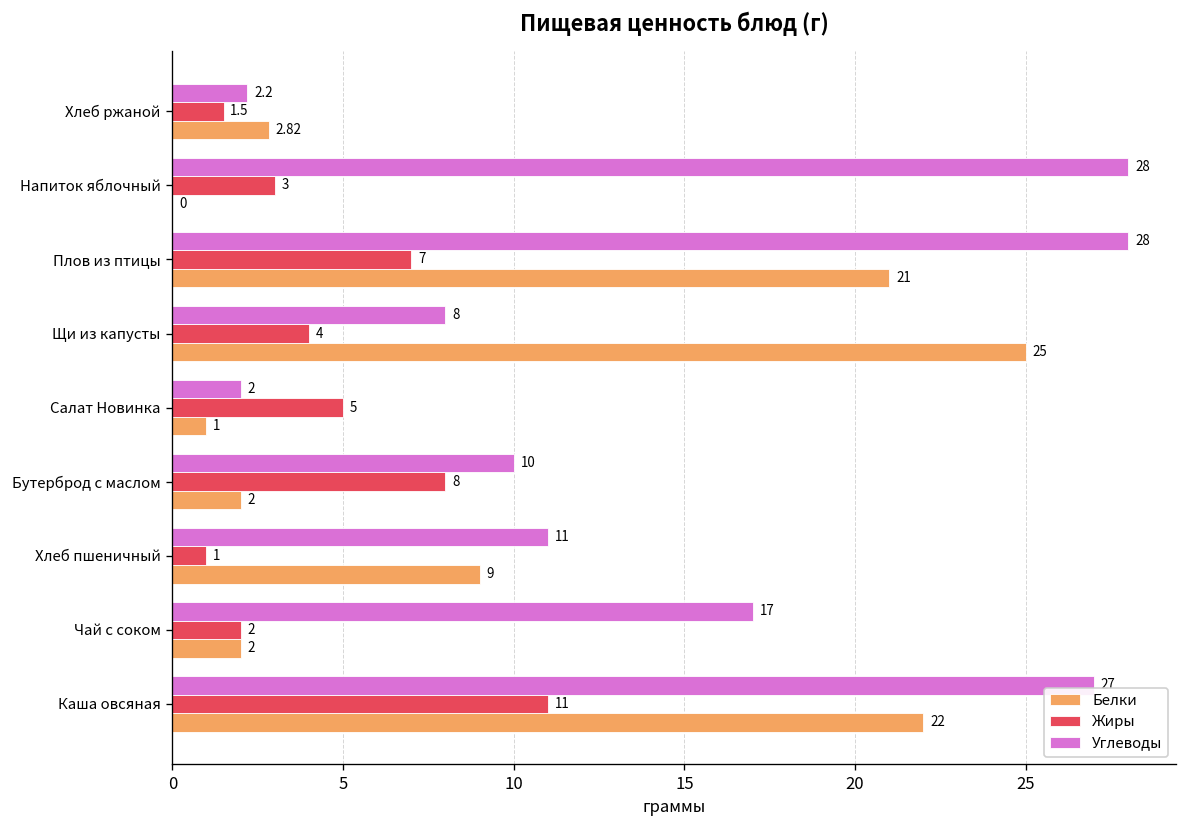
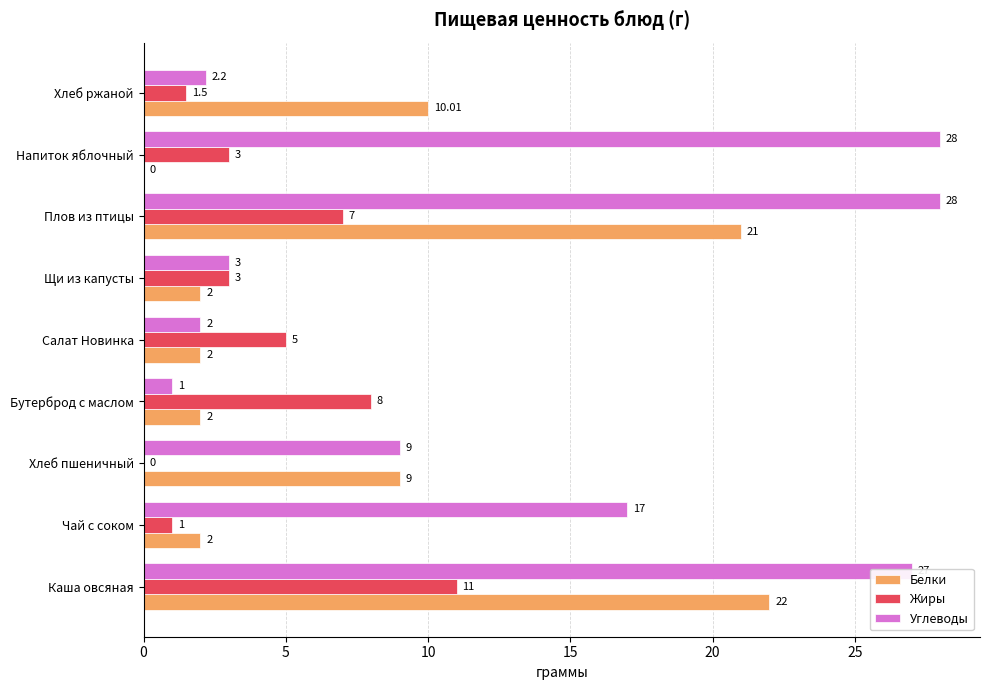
  {
    "Белки": {
-     "Хлеб ржаной": 2.82,
+     "Хлеб ржаной": 10.01,
      "Напиток яблочный": 0,
      "Плов из птицы": 21,
-     "Щи из капусты": 25,
-     "Салат Новинка": 1,
+     "Щи из капусты": 2,
+     "Салат Новинка": 2,
      "Бутерброд с маслом": 2,
      "Хлеб пшеничный": 9,
      "Чай с соком": 2,
      "Каша овсяная": 22
    },
    "Жиры": {
      "Хлеб ржаной": 1.5,
      "Напиток яблочный": 3,
      "Плов из птицы": 7,
-     "Щи из капусты": 4,
+     "Щи из капусты": 3,
      "Салат Новинка": 5,
      "Бутерброд с маслом": 8,
-     "Хлеб пшеничный": 1,
-     "Чай с соком": 2,
+     "Хлеб пшеничный": 0,
+     "Чай с соком": 1,
      "Каша овсяная": 11
    },
    "Углеводы": {
      "Хлеб ржаной": 2.2,
      "Напиток яблочный": 28,
      "Плов из птицы": 28,
-     "Щи из капусты": 8,
+     "Щи из капусты": 3,
      "Салат Новинка": 2,
-     "Бутерброд с маслом": 10,
-     "Хлеб пшеничный": 11,
+     "Бутерброд с маслом": 1,
+     "Хлеб пшеничный": 9,
      "Чай с соком": 17
    }
  }
